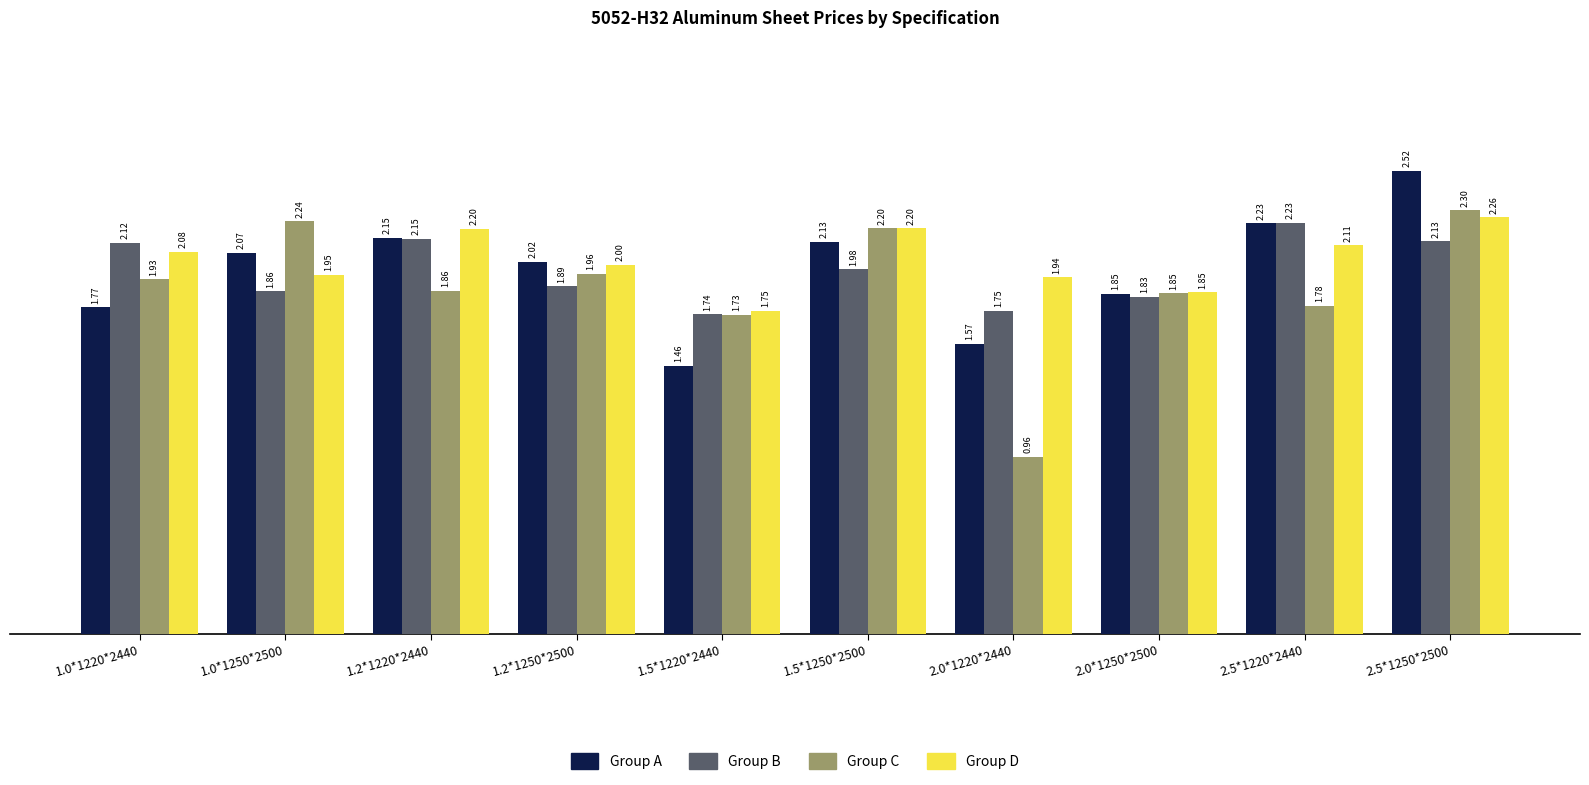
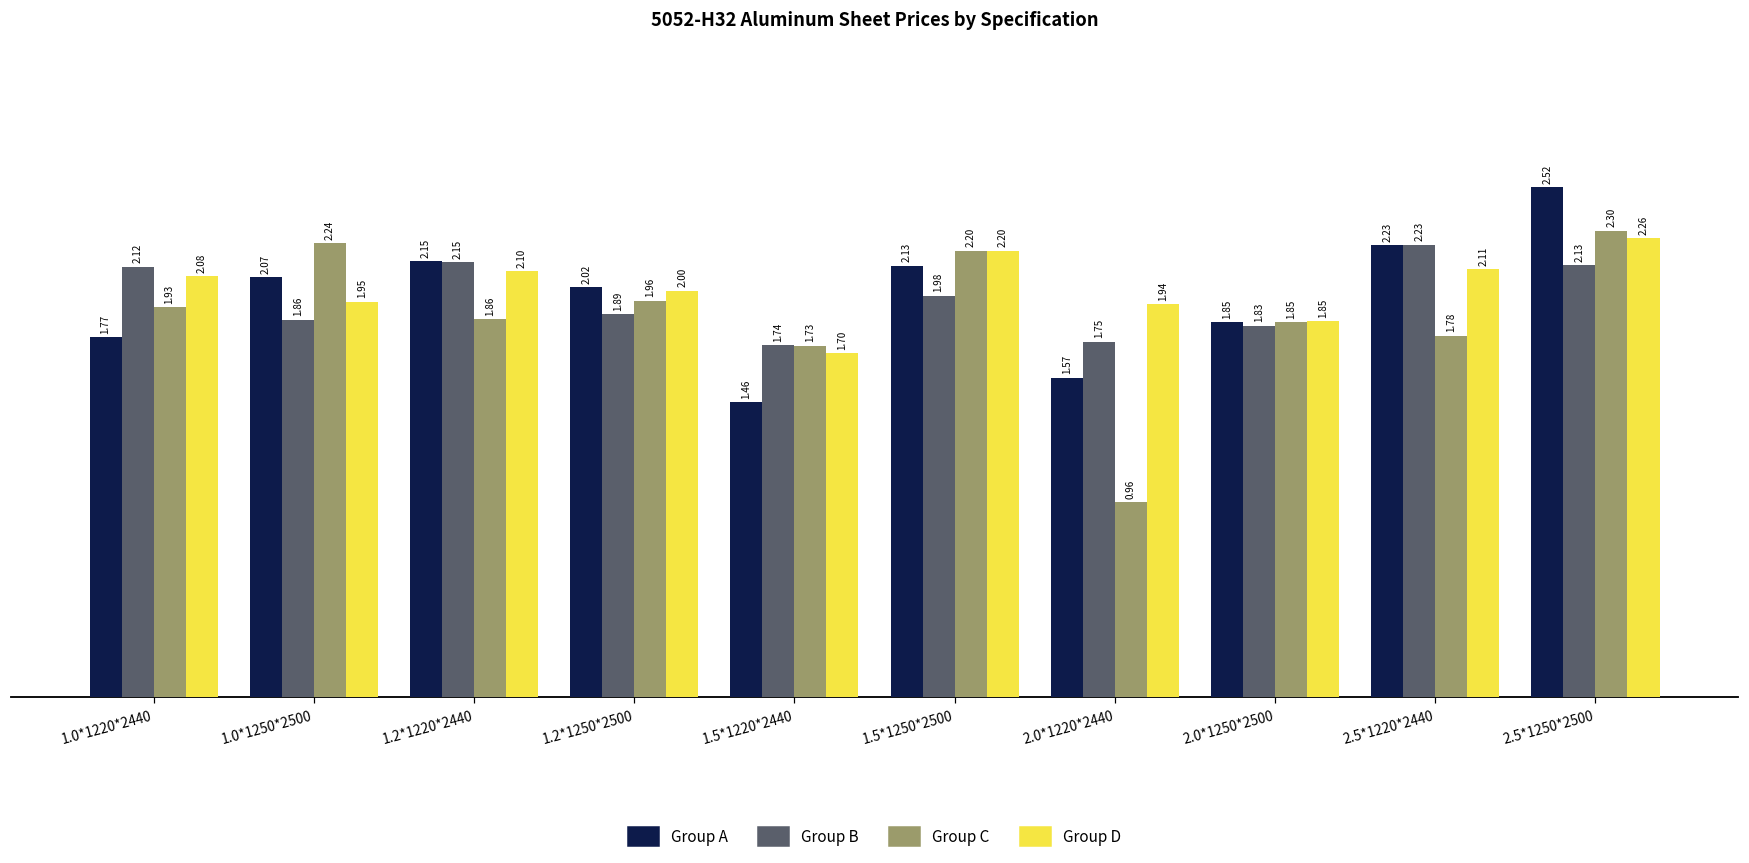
  {
    "Group A": {
      "1.0*1220*2440": 1.77,
      "1.0*1250*2500": 2.07,
      "1.2*1220*2440": 2.15,
      "1.2*1250*2500": 2.02,
      "1.5*1220*2440": 1.46,
      "1.5*1250*2500": 2.13,
      "2.0*1220*2440": 1.57,
      "2.0*1250*2500": 1.85,
      "2.5*1220*2440": 2.23,
      "2.5*1250*2500": 2.52
    },
    "Group B": {
      "1.0*1220*2440": 2.12,
      "1.0*1250*2500": 1.86,
      "1.2*1220*2440": 2.15,
      "1.2*1250*2500": 1.89,
      "1.5*1220*2440": 1.74,
      "1.5*1250*2500": 1.98,
      "2.0*1220*2440": 1.75,
      "2.0*1250*2500": 1.83,
      "2.5*1220*2440": 2.23,
      "2.5*1250*2500": 2.13
    },
    "Group C": {
      "1.0*1220*2440": 1.93,
      "1.0*1250*2500": 2.24,
      "1.2*1220*2440": 1.86,
      "1.2*1250*2500": 1.96,
      "1.5*1220*2440": 1.73,
      "1.5*1250*2500": 2.20,
      "2.0*1220*2440": 0.96,
      "2.0*1250*2500": 1.85,
      "2.5*1220*2440": 1.78,
      "2.5*1250*2500": 2.30
    },
    "Group D": {
      "1.0*1220*2440": 2.08,
      "1.0*1250*2500": 1.95,
-     "1.2*1220*2440": 2.20,
+     "1.2*1220*2440": 2.10,
      "1.2*1250*2500": 2.00,
-     "1.5*1220*2440": 1.75,
+     "1.5*1220*2440": 1.70,
      "1.5*1250*2500": 2.20,
      "2.0*1220*2440": 1.94,
      "2.0*1250*2500": 1.85,
      "2.5*1220*2440": 2.11,
      "2.5*1250*2500": 2.26
    }
  }
